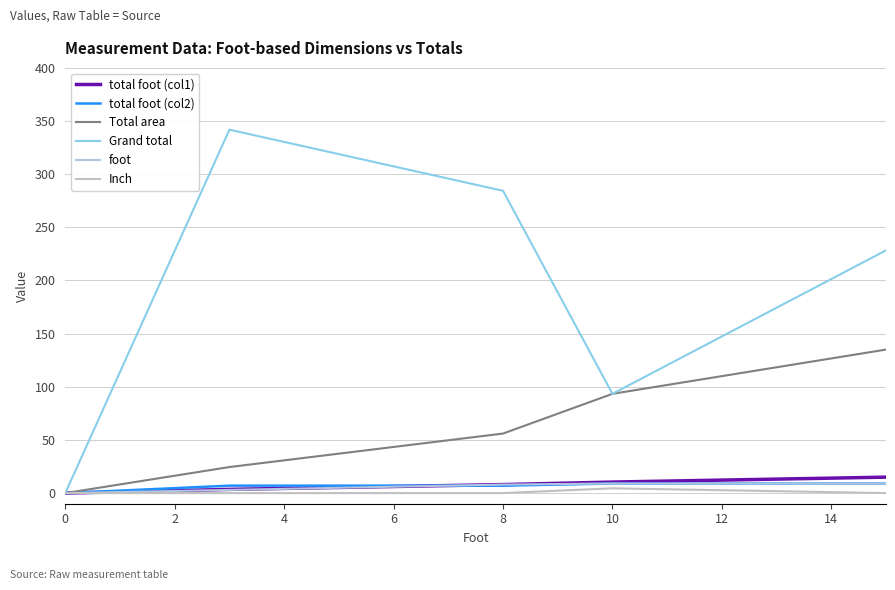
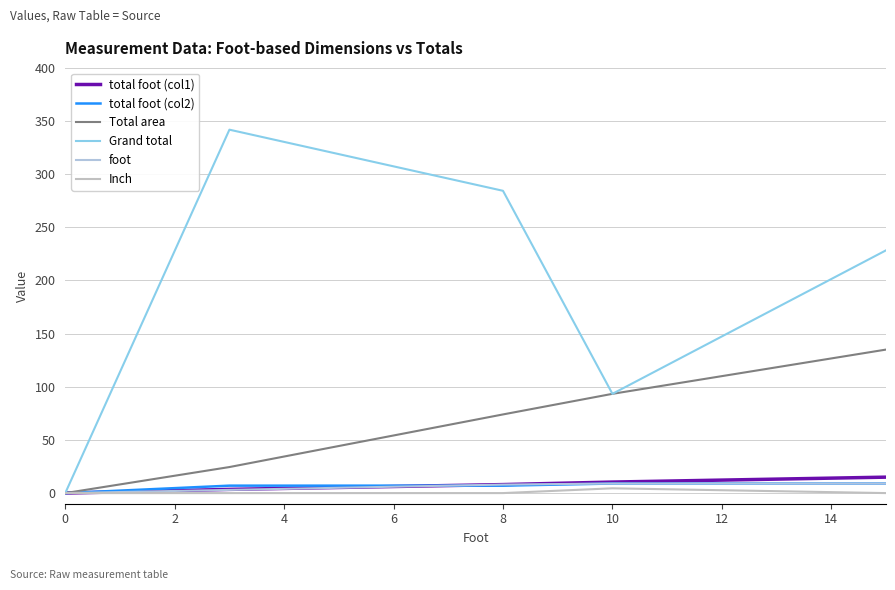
  {
    "Total area": {
-     "8": 56
+     "8": 74
    }
  }
